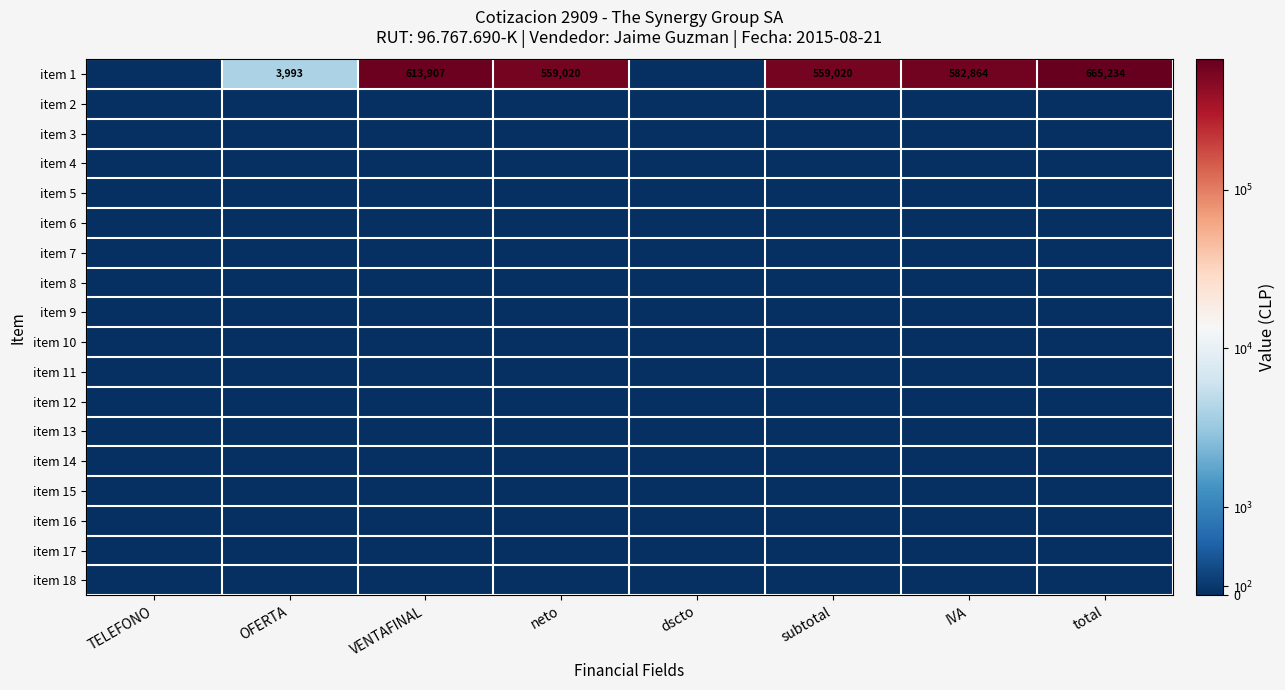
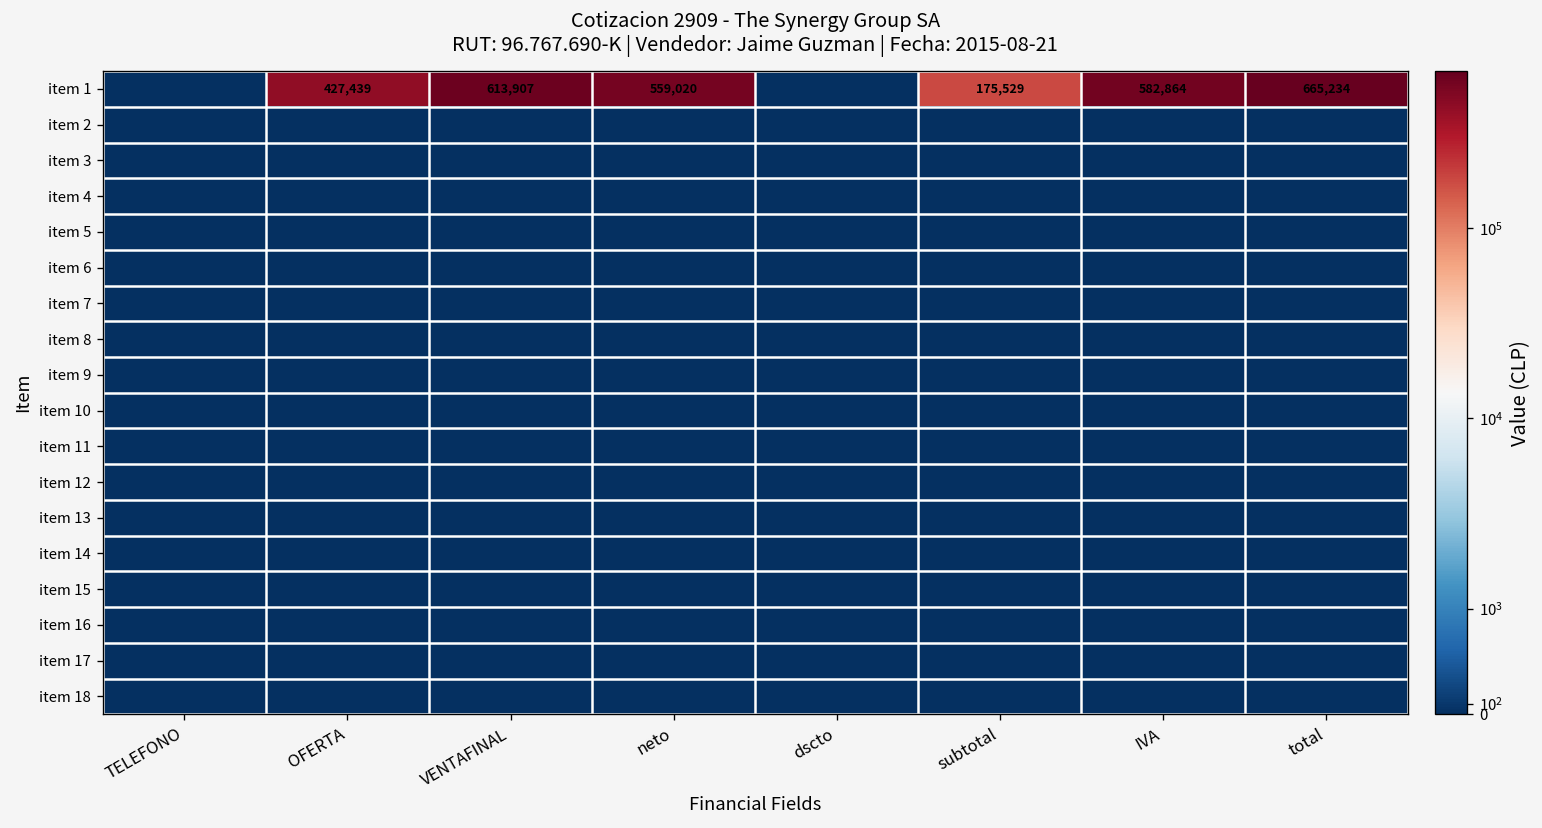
  {
    "item 1": {
-     "OFERTA": "3,993",
+     "OFERTA": "427,439",
      "VENTAFINAL": "613,907",
      "neto": "559,020",
-     "subtotal": "559,020",
+     "subtotal": "175,529",
      "IVA": "582,864",
      "total": "665,234"
    }
  }
